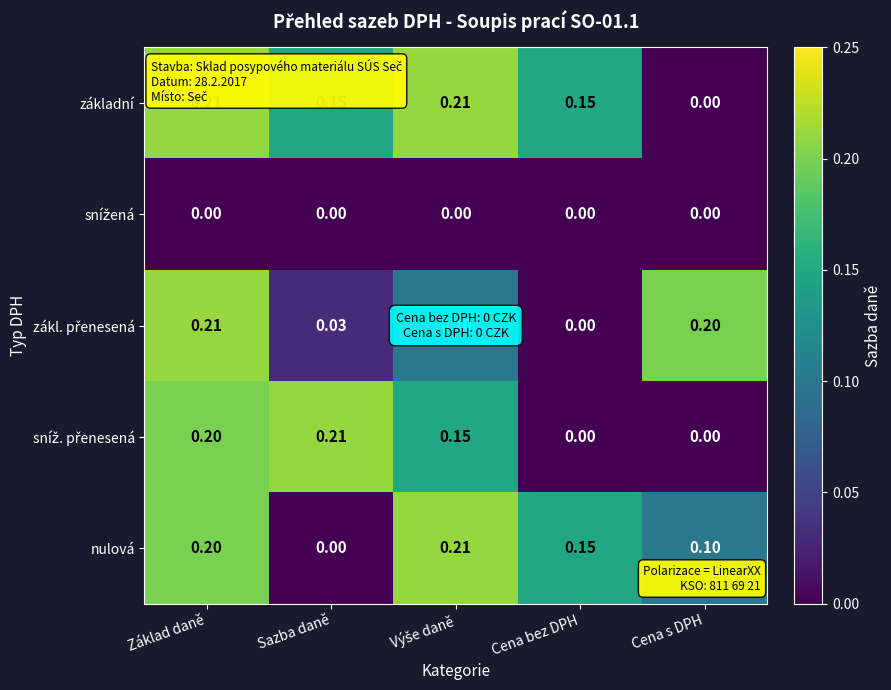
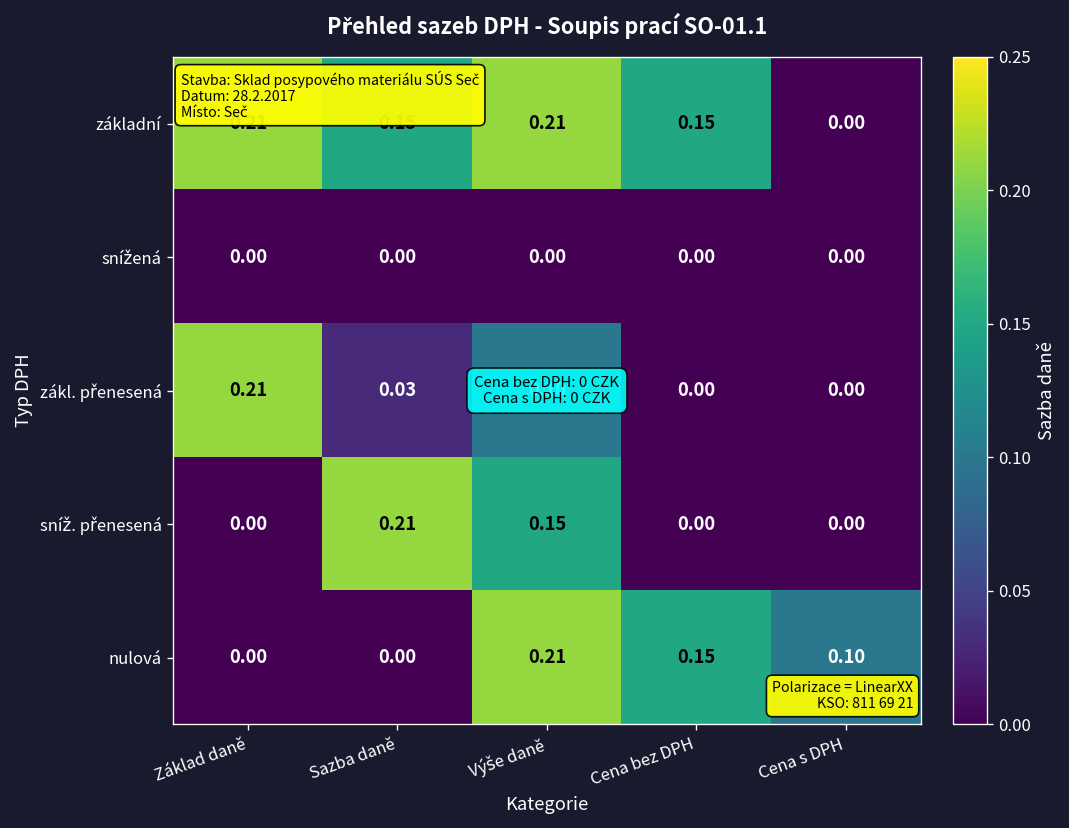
  {
    "základní": {
      "Výše daně": 0.21,
      "Cena bez DPH": 0.15,
      "Cena s DPH": 0.00
    },
    "snížená": {
      "Základ daně": 0.00,
      "Sazba daně": 0.00,
      "Výše daně": 0.00,
      "Cena bez DPH": 0.00,
      "Cena s DPH": 0.00
    },
    "zákl. přenesená": {
      "Základ daně": 0.21,
      "Sazba daně": 0.03,
      "Cena bez DPH": 0.00,
-     "Cena s DPH": 0.20
+     "Cena s DPH": 0.00
    },
    "sníž. přenesená": {
-     "Základ daně": 0.20,
+     "Základ daně": 0.00,
      "Sazba daně": 0.21,
      "Výše daně": 0.15,
      "Cena bez DPH": 0.00,
      "Cena s DPH": 0.00
    },
    "nulová": {
-     "Základ daně": 0.20,
+     "Základ daně": 0.00,
      "Sazba daně": 0.00,
      "Výše daně": 0.21,
      "Cena bez DPH": 0.15,
      "Cena s DPH": 0.10
    }
  }
